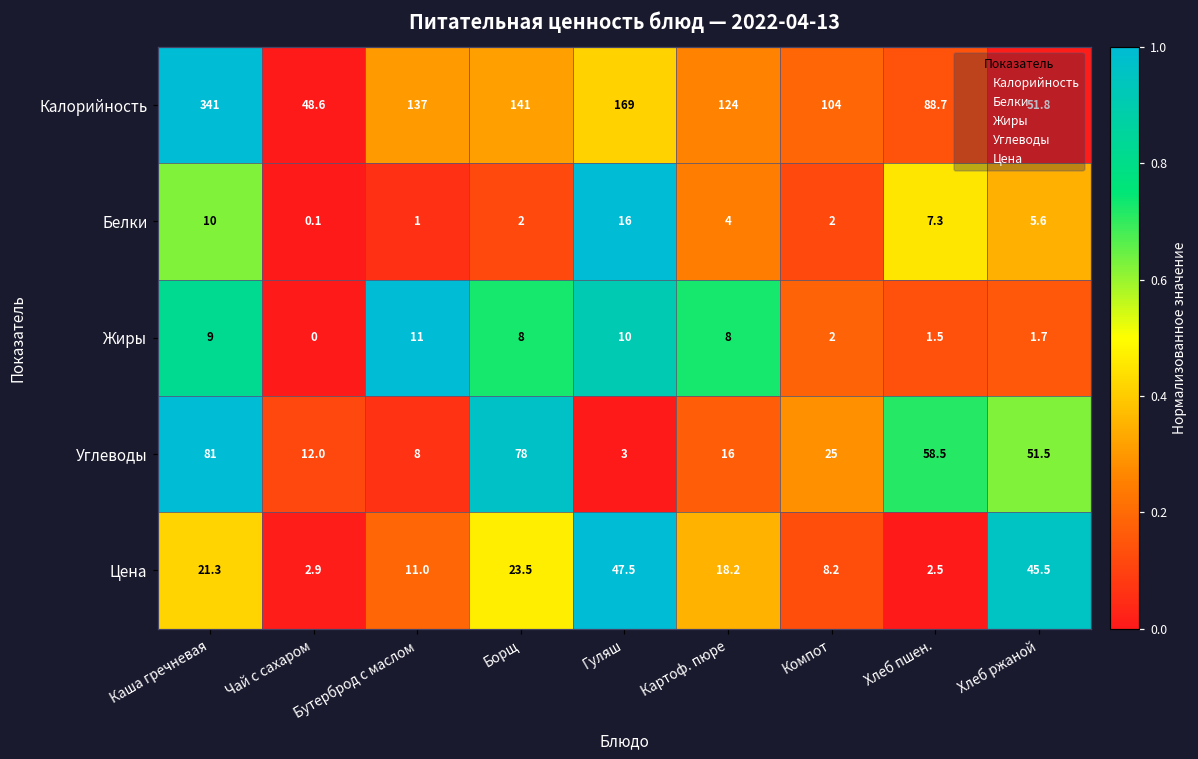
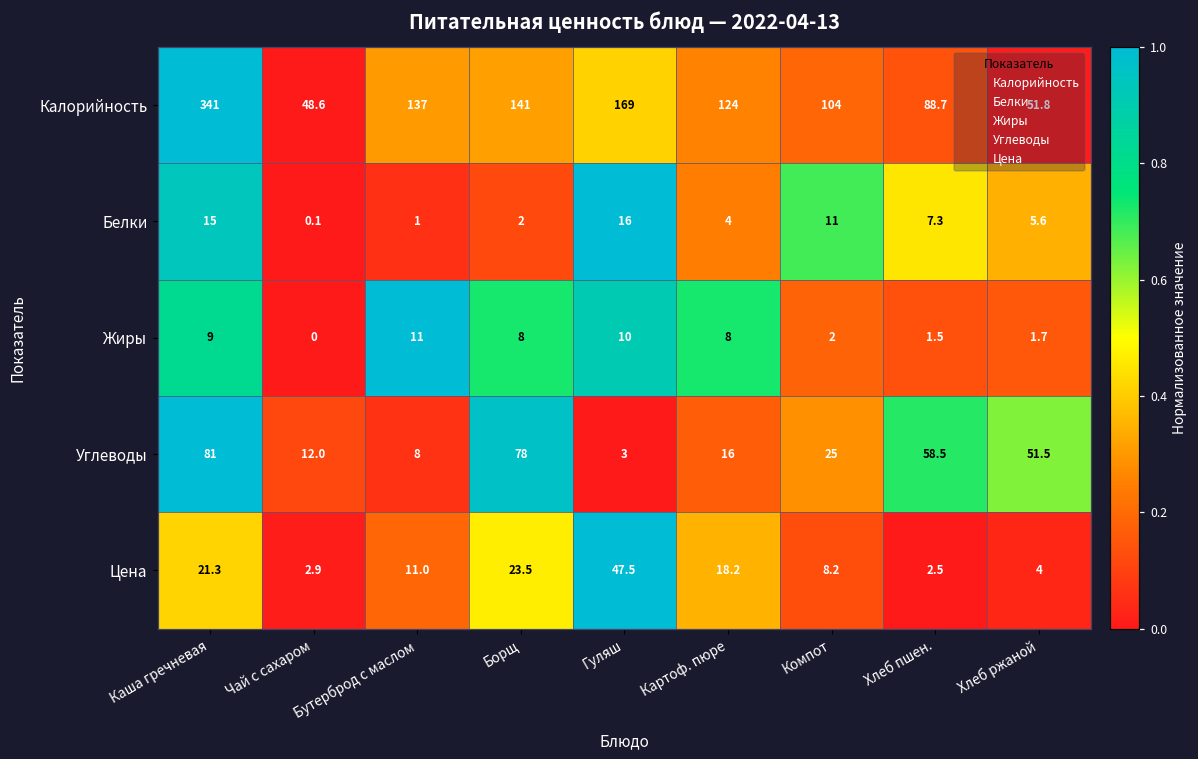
  {
    "Калорийность": {
      "Каша гречневая": 341,
      "Чай с сахаром": 48.6,
      "Бутерброд с маслом": 137,
      "Борщ": 141,
      "Гуляш": 169,
      "Картоф. пюре": 124,
      "Компот": 104,
      "Хлеб пшен.": 88.7
    },
    "Белки": {
-     "Каша гречневая": 10,
+     "Каша гречневая": 15,
      "Чай с сахаром": 0.1,
      "Бутерброд с маслом": 1,
      "Борщ": 2,
      "Гуляш": 16,
      "Картоф. пюре": 4,
-     "Компот": 2,
+     "Компот": 11,
      "Хлеб пшен.": 7.3,
      "Хлеб ржаной": 5.6
    },
    "Жиры": {
      "Каша гречневая": 9,
      "Чай с сахаром": 0,
      "Бутерброд с маслом": 11,
      "Борщ": 8,
      "Гуляш": 10,
      "Картоф. пюре": 8,
      "Компот": 2,
      "Хлеб пшен.": 1.5,
      "Хлеб ржаной": 1.7
    },
    "Углеводы": {
      "Каша гречневая": 81,
      "Чай с сахаром": 12.0,
      "Бутерброд с маслом": 8,
      "Борщ": 78,
      "Гуляш": 3,
      "Картоф. пюре": 16,
      "Компот": 25,
      "Хлеб пшен.": 58.5,
      "Хлеб ржаной": 51.5
    },
    "Цена": {
      "Каша гречневая": 21.3,
      "Чай с сахаром": 2.9,
      "Бутерброд с маслом": 11.0,
      "Борщ": 23.5,
      "Гуляш": 47.5,
      "Картоф. пюре": 18.2,
      "Компот": 8.2,
      "Хлеб пшен.": 2.5,
-     "Хлеб ржаной": 45.5
+     "Хлеб ржаной": 4
    }
  }
